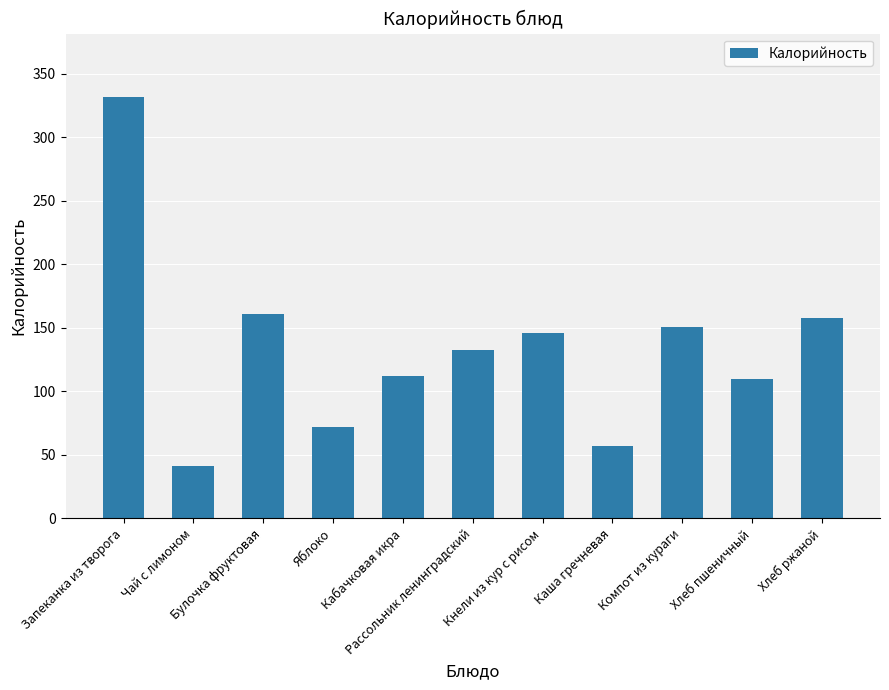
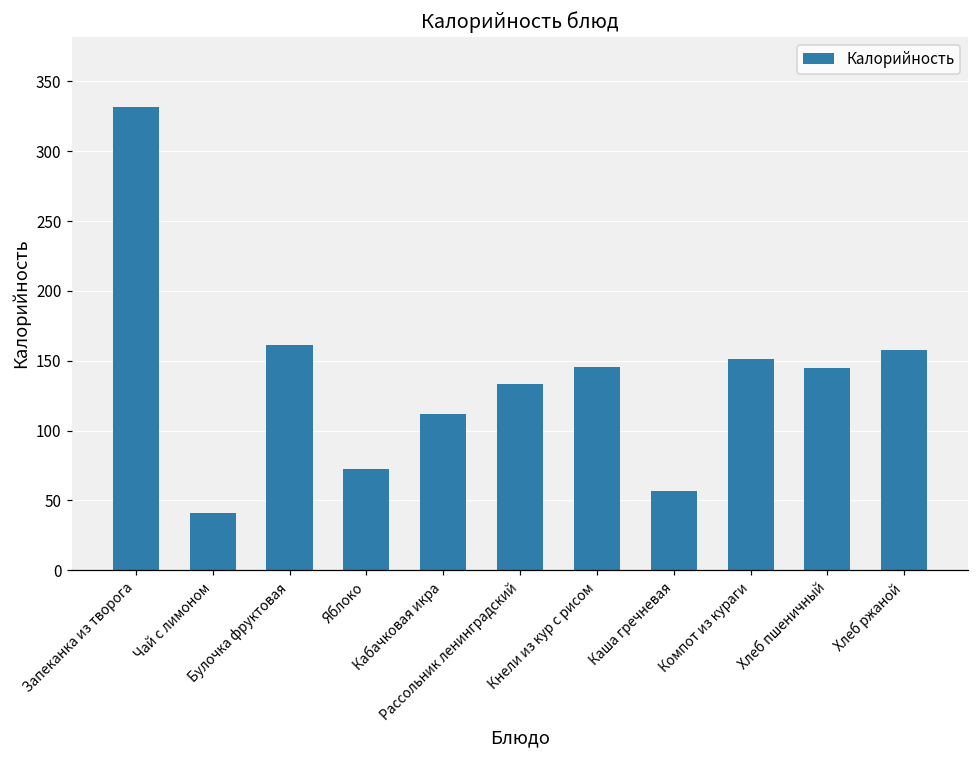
  {
    "Запеканка из творога": 332,
    "Чай с лимоном": 41,
    "Булочка фруктовая": 161,
    "Яблоко": 72,
    "Кабачковая икра": 112,
    "Рассольник ленинградский": 133,
    "Кнели из кур с рисом": 146,
    "Каша гречневая": 57,
    "Компот из кураги": 151,
-   "Хлеб пшеничный": 110,
+   "Хлеб пшеничный": 145,
    "Хлеб ржаной": 158
  }
